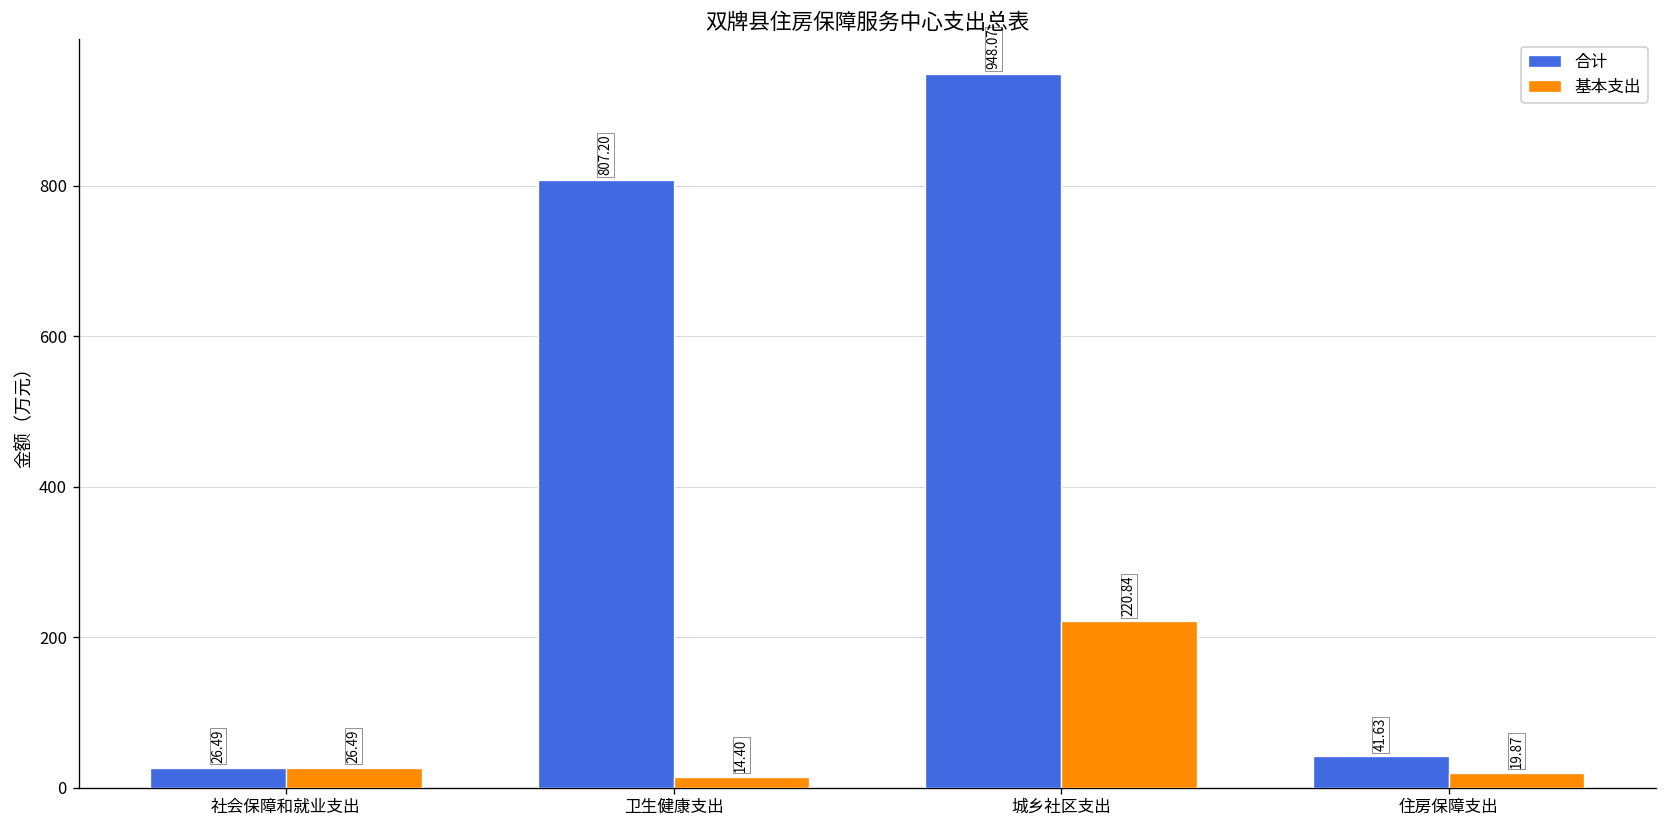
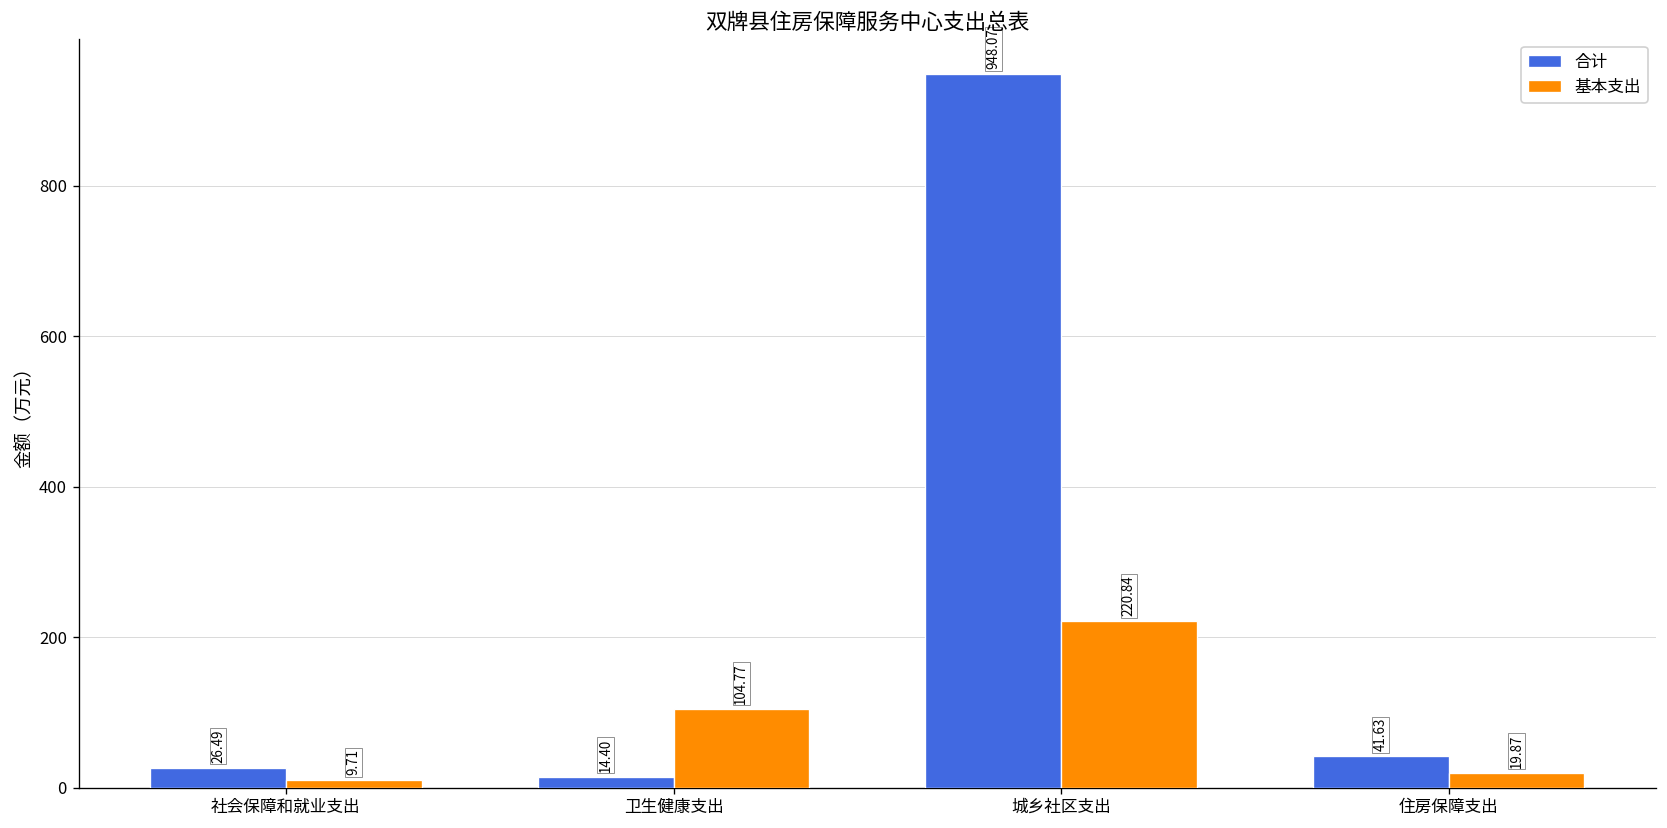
  {
    "合计": {
-     "卫生健康支出": 807.20
+     "卫生健康支出": 14.40
    },
    "基本支出": {
-     "社会保障和就业支出": 26.49,
-     "卫生健康支出": 14.40
+     "社会保障和就业支出": 9.71,
+     "卫生健康支出": 104.77
    }
  }
